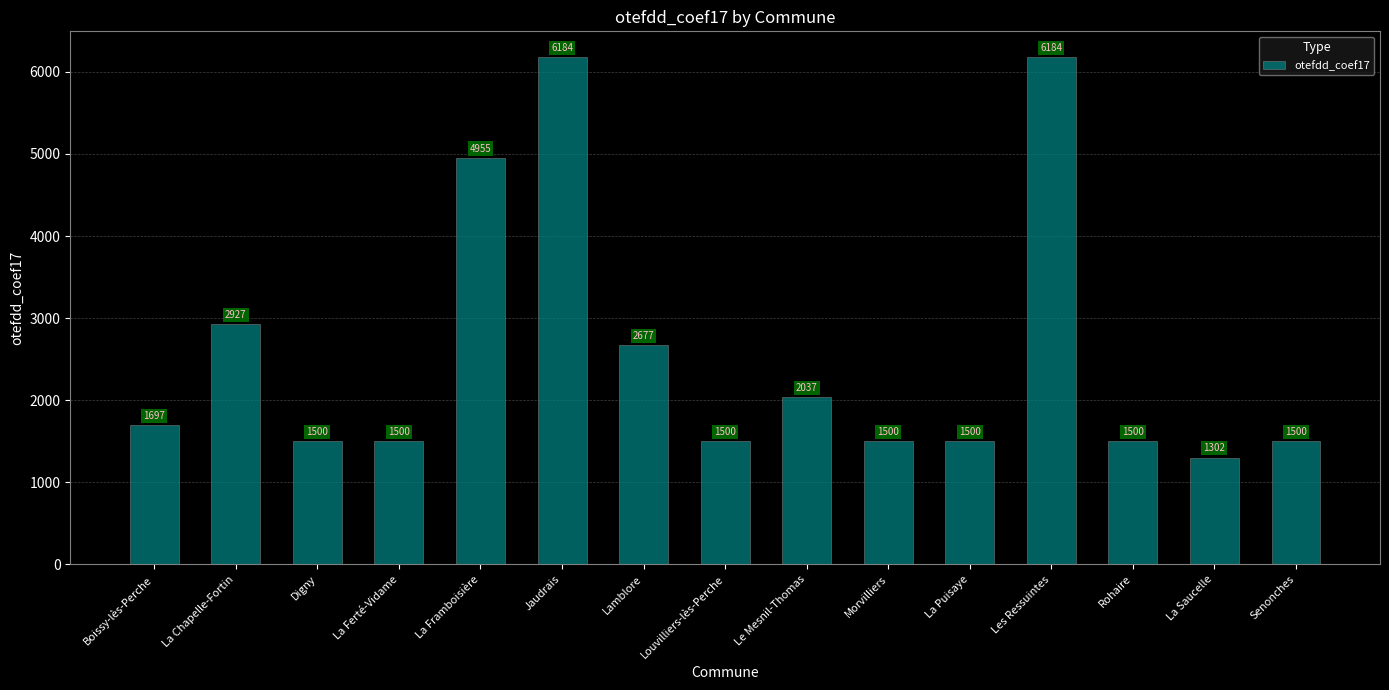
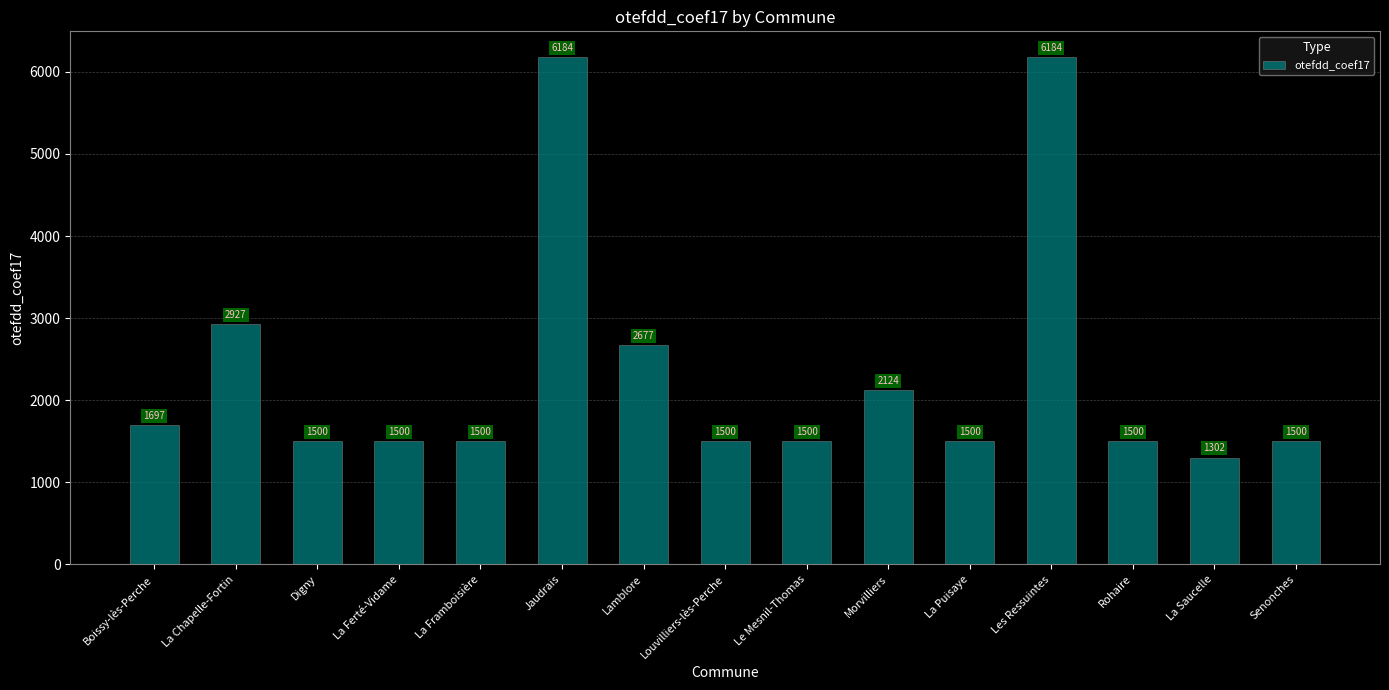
  {
-   "La Framboisière": 4955,
-   "Le Mesnil-Thomas": 2037,
-   "Morvilliers": 1500
+   "La Framboisière": 1500,
+   "Le Mesnil-Thomas": 1500,
+   "Morvilliers": 2124
  }
